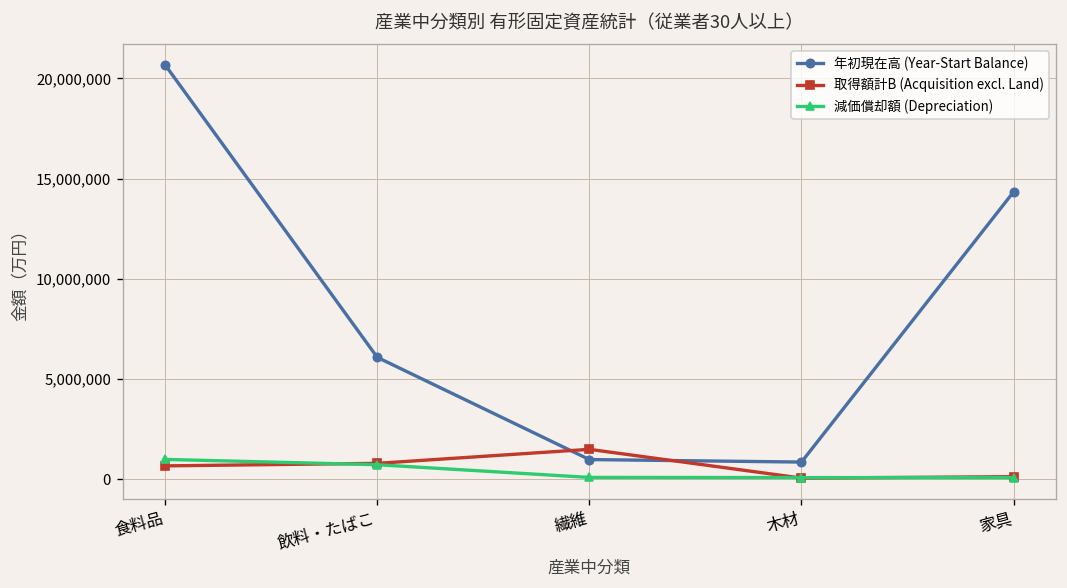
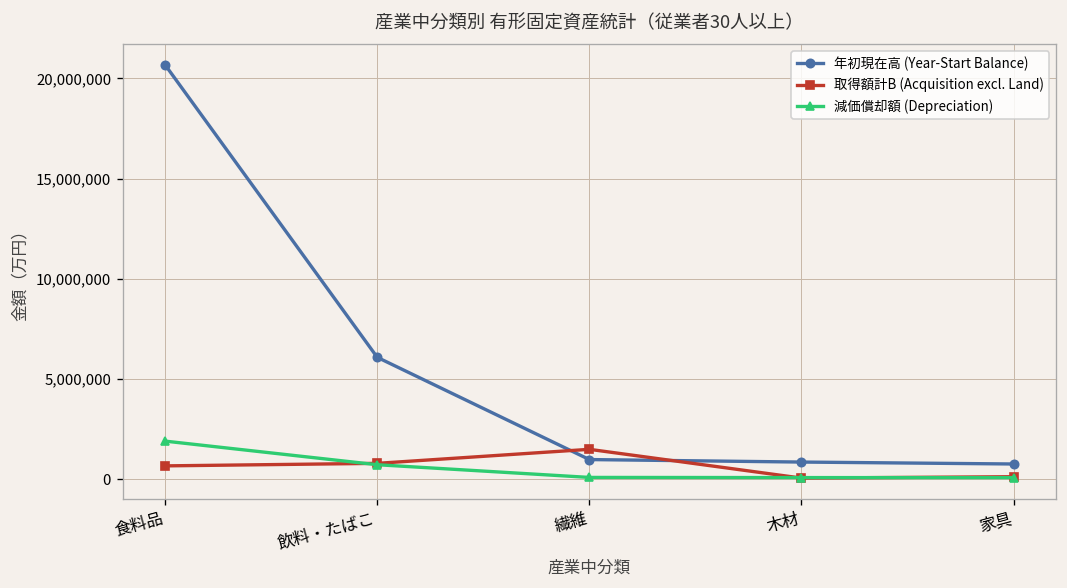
  {
    "年初現在高 (Year-Start Balance)": {
      "食料品": "20,700,000",
      "飲料・たばこ": "6,100,000",
      "繊維": "1,000,000",
      "木材": "800,000",
-     "家具": "14,300,000"
+     "家具": "800,000"
    },
    "取得額計B (Acquisition excl. Land)": {
      "食料品": "700,000",
      "繊維": "1,500,000"
    },
    "減価償却額 (Depreciation)": {
-     "食料品": "1,000,000",
+     "食料品": "1,900,000",
      "繊維": "100,000"
    }
  }
